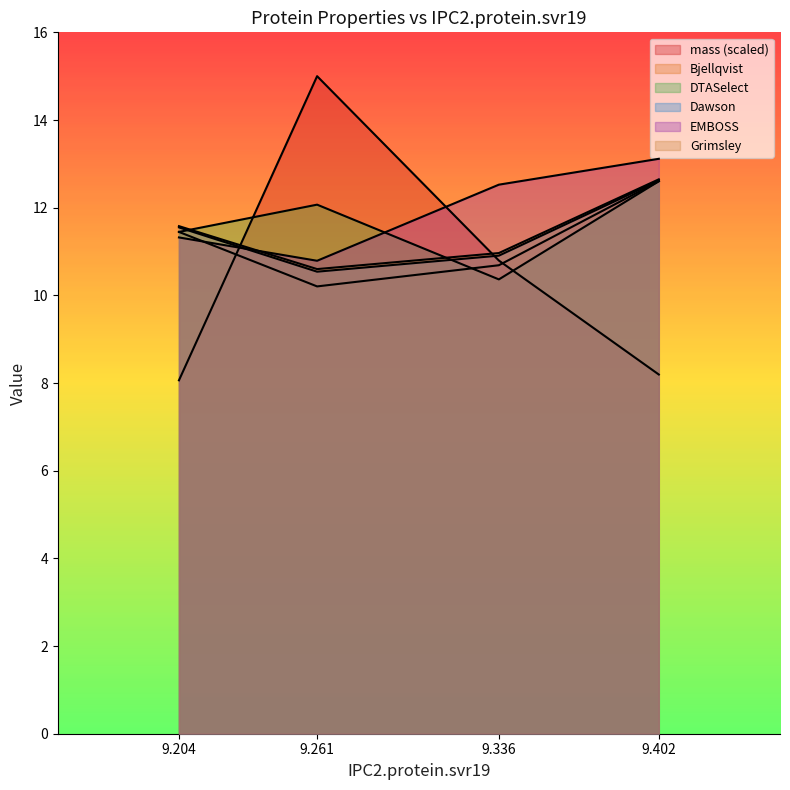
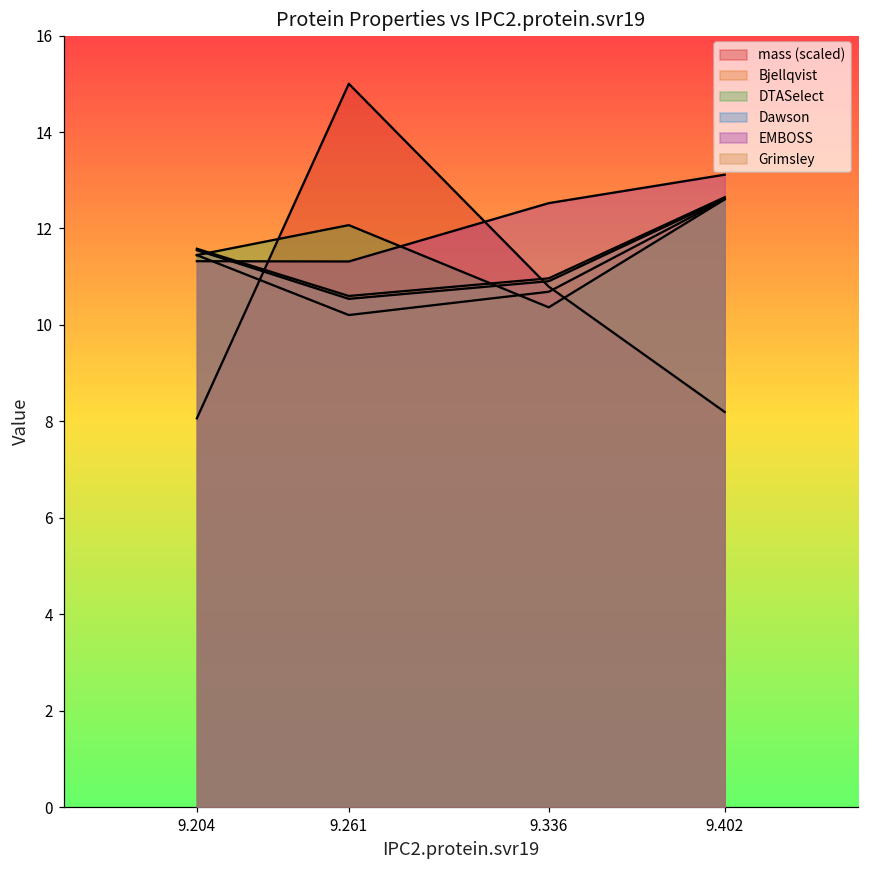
  {
    "DTASelect": {
      "9.261": 12.1,
      "9.336": 10.4
    },
    "Dawson": {
      "9.261": 10.5
    },
    "EMBOSS": {
      "9.204": 11.3,
-     "9.261": 10.8,
+     "9.261": 11.3,
      "9.336": 12.5,
      "9.402": 13.1
    }
  }
